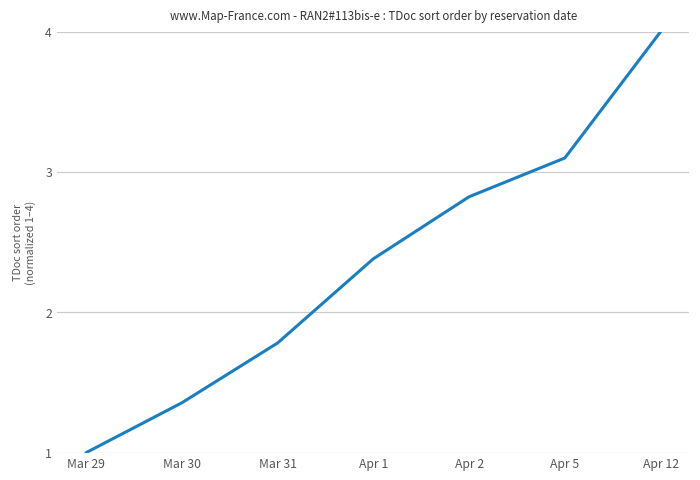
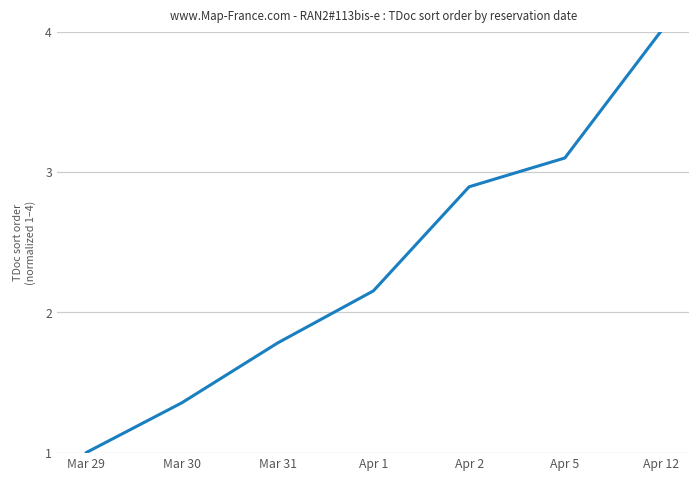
  {
    "Mar 29": 1.00,
    "Mar 30": 1.36,
    "Mar 31": 1.78,
-   "Apr 1": 2.38,
-   "Apr 2": 2.82,
+   "Apr 1": 2.15,
+   "Apr 2": 2.89,
    "Apr 5": 3.10,
    "Apr 12": 4.00
  }
